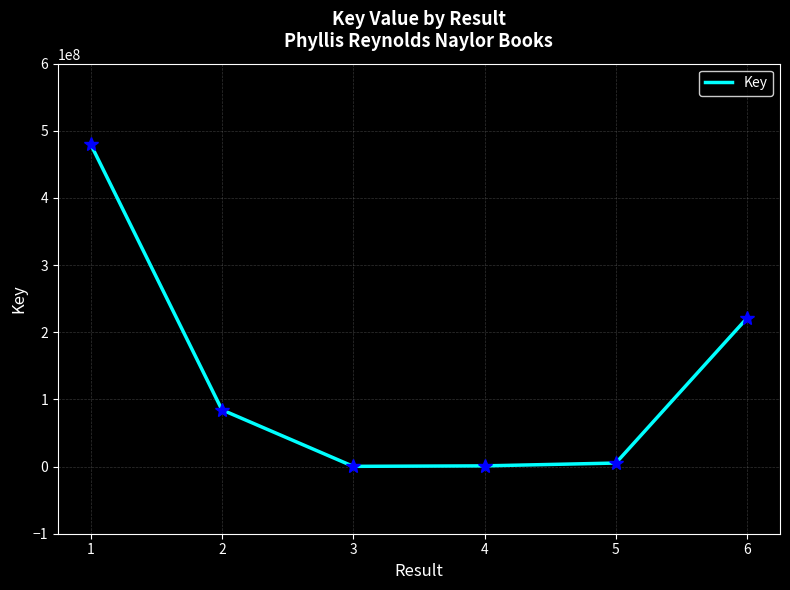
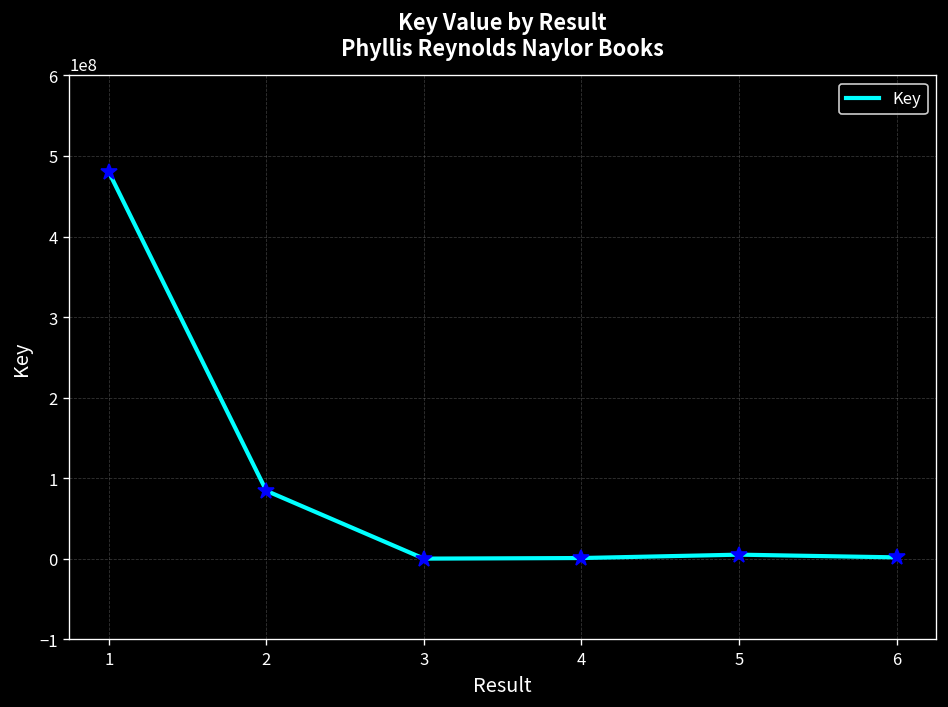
  {
    "1": 480000000,
    "2": 80000000,
    "3": 0,
    "4": 0,
    "5": 10000000,
-   "6": 220000000
+   "6": 0
  }
